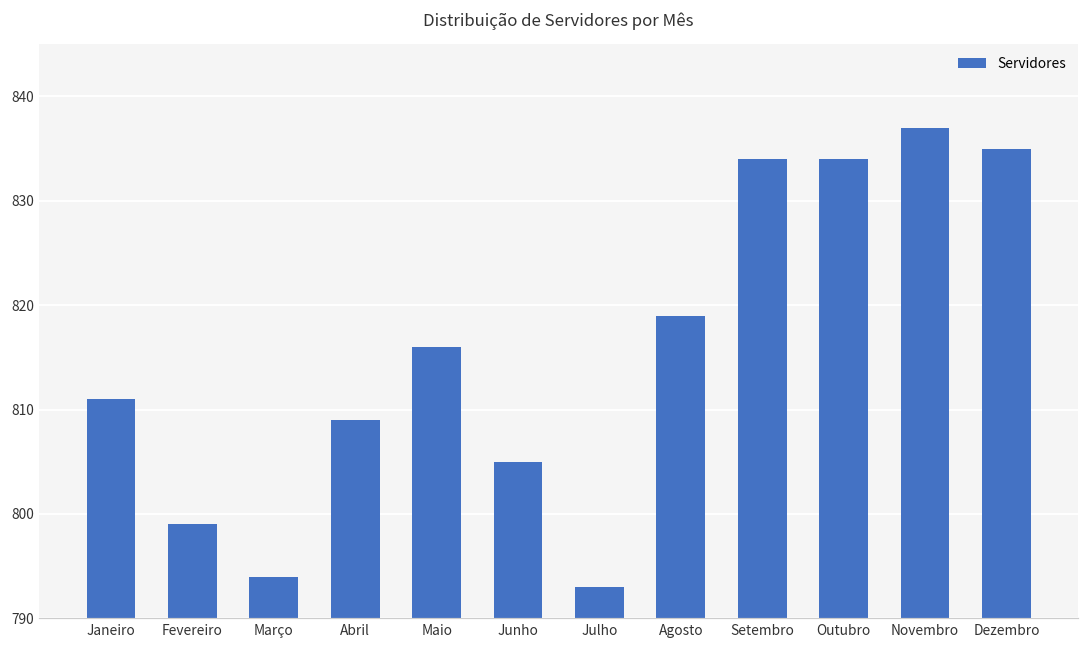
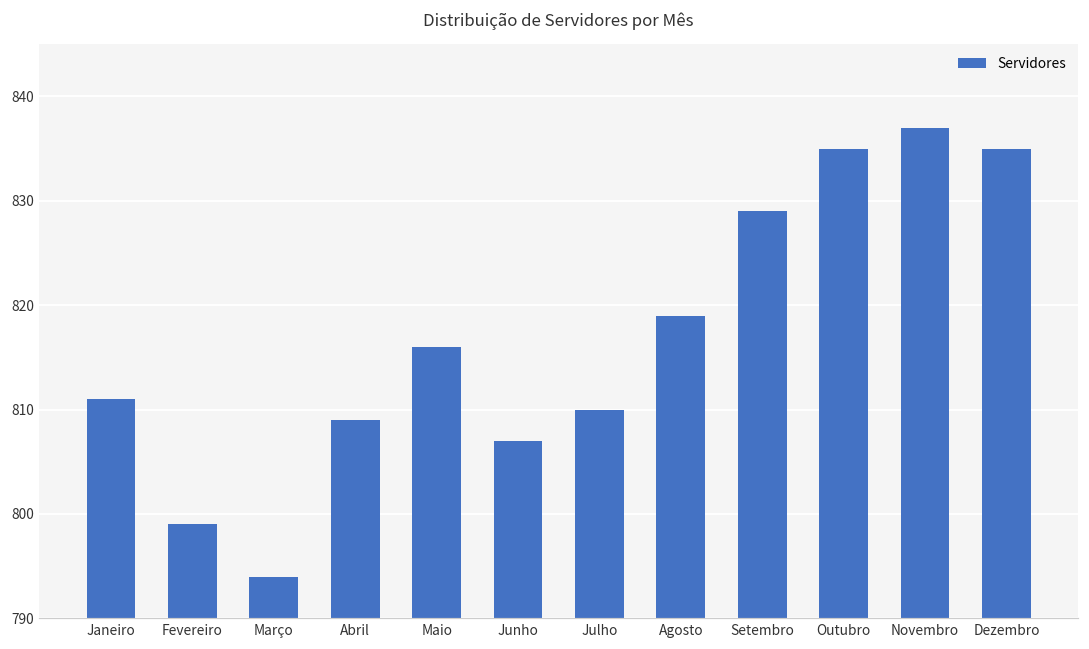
  {
    "Janeiro": 811,
    "Fevereiro": 799,
    "Março": 794,
    "Abril": 809,
    "Maio": 816,
-   "Junho": 805,
-   "Julho": 793,
+   "Junho": 807,
+   "Julho": 810,
    "Agosto": 819,
-   "Setembro": 834,
-   "Outubro": 834,
+   "Setembro": 829,
+   "Outubro": 835,
    "Novembro": 837,
    "Dezembro": 835
  }
